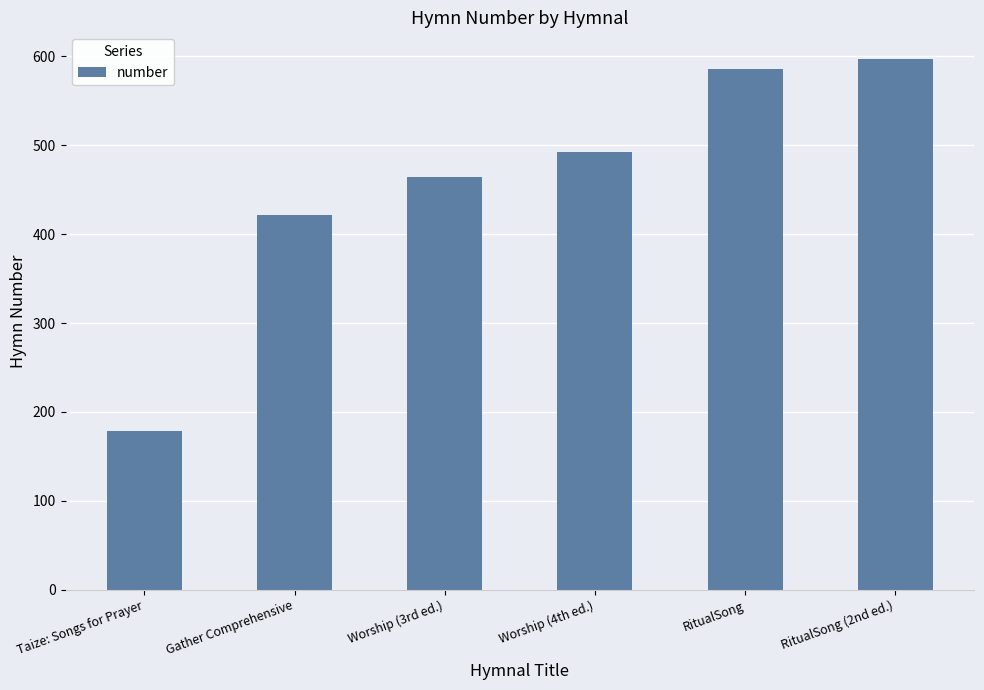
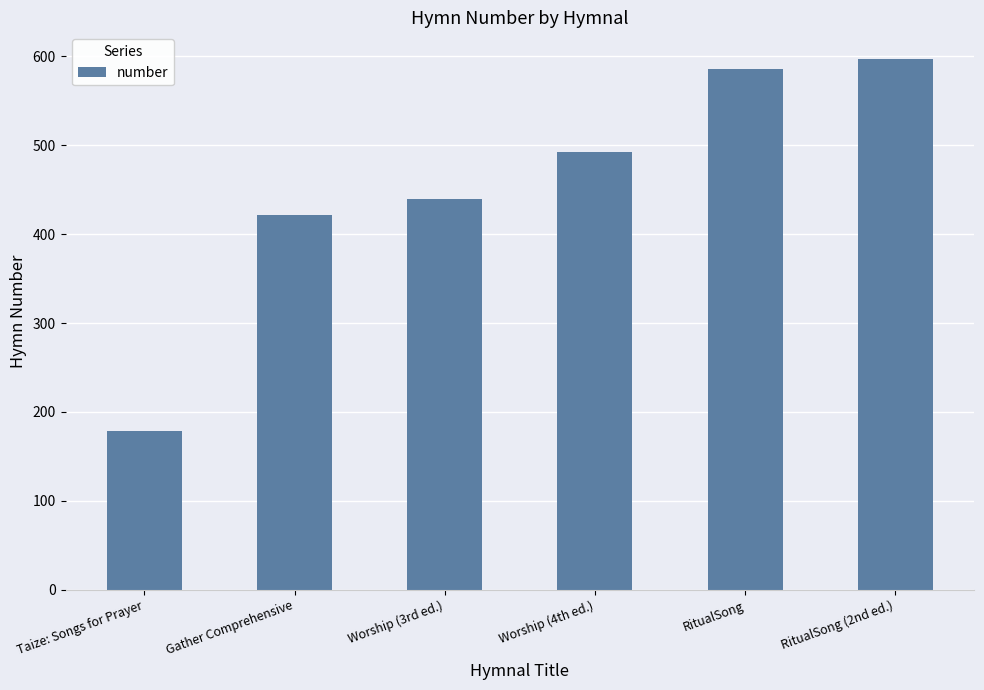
  {
    "Taize: Songs for Prayer": 180,
    "Gather Comprehensive": 420,
-   "Worship (3rd ed.)": 460,
+   "Worship (3rd ed.)": 440,
    "Worship (4th ed.)": 490,
    "RitualSong": 590,
    "RitualSong (2nd ed.)": 600
  }
